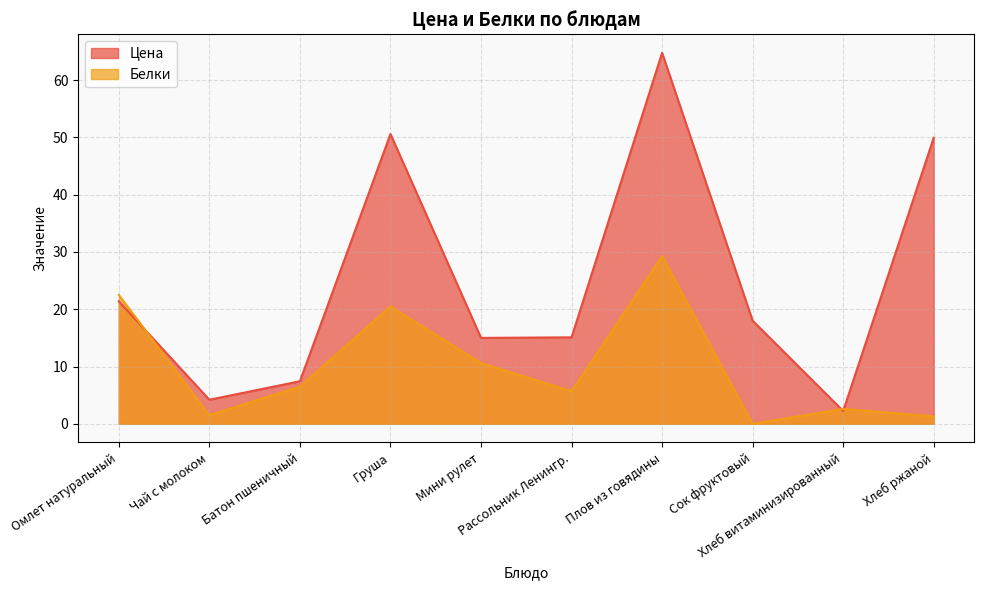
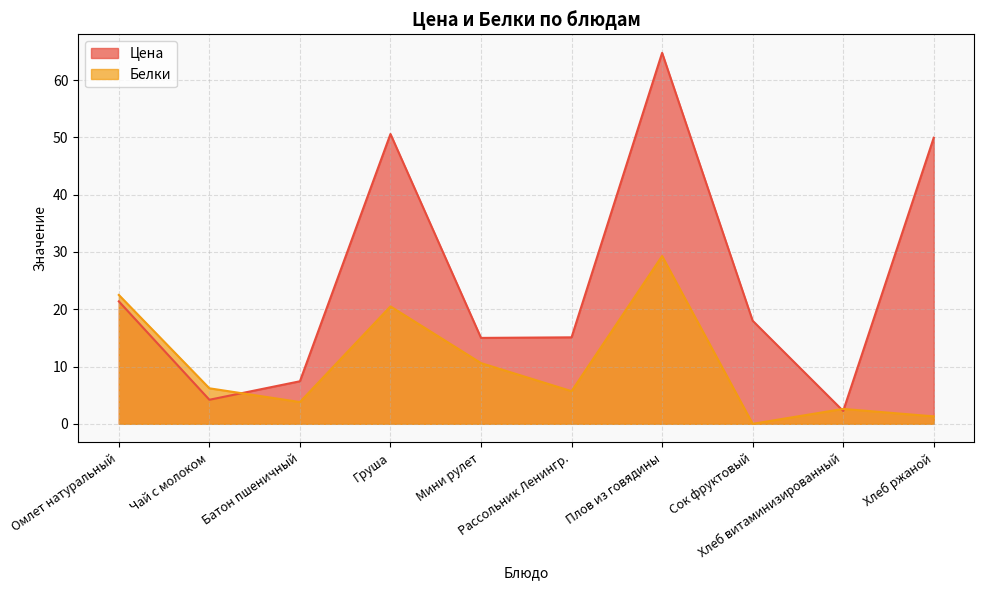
  {
    "Цена": {
      "Омлет натуральный": 21,
      "Чай с молоком": 4,
      "Батон пшеничный": 7,
      "Груша": 51,
      "Мини рулет": 15,
      "Рассольник Ленингр.": 15,
      "Плов из говядины": 65,
      "Сок фруктовый": 18,
      "Хлеб ржаной": 50
    },
    "Белки": {
      "Омлет натуральный": 23,
-     "Чай с молоком": 2,
-     "Батон пшеничный": 7,
+     "Чай с молоком": 6,
+     "Батон пшеничный": 4,
      "Груша": 21,
      "Мини рулет": 11,
      "Рассольник Ленингр.": 6,
      "Плов из говядины": 29,
      "Сок фруктовый": 0,
      "Хлеб ржаной": 1
    }
  }
